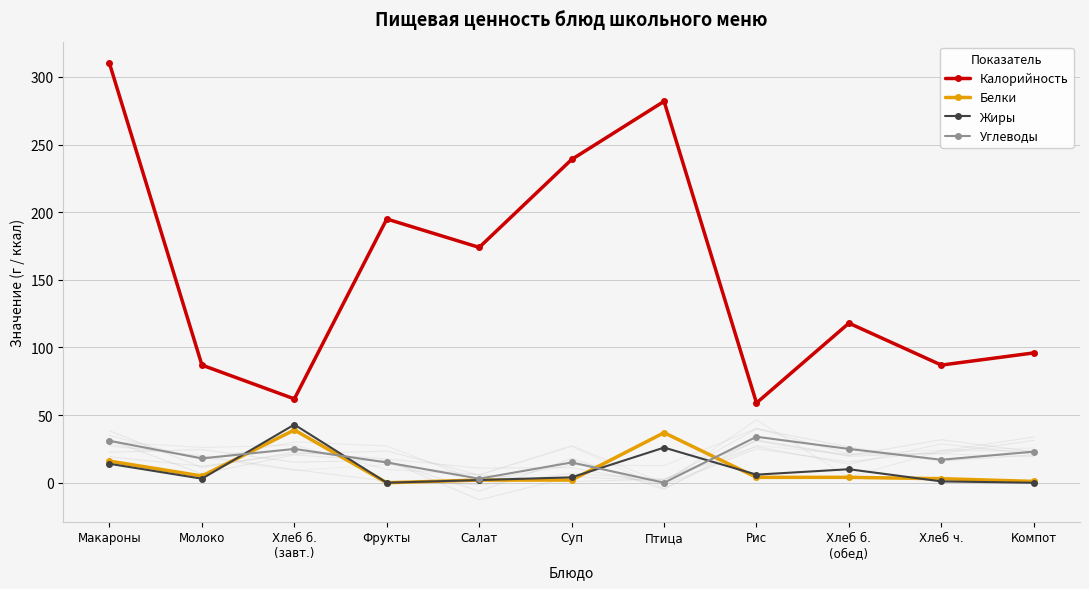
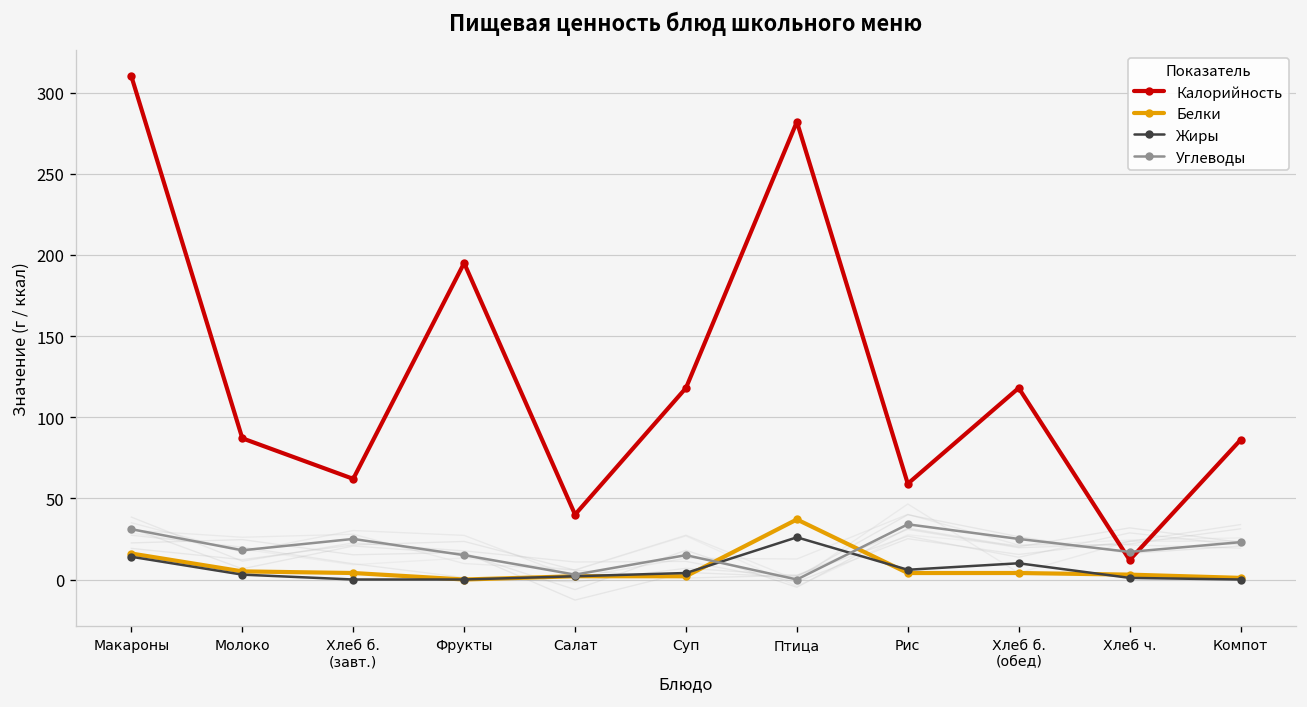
  {
    "Калорийность": {
      "Макароны": 310,
      "Молоко": 87,
      "Хлеб б. (завт.)": 62,
      "Фрукты": 195,
-     "Салат": 174,
-     "Суп": 239,
+     "Салат": 40,
+     "Суп": 118,
      "Птица": 282,
      "Рис": 59,
      "Хлеб б. (обед)": 118,
-     "Хлеб ч.": 87,
-     "Компот": 96
+     "Хлеб ч.": 12,
+     "Компот": 86
    },
    "Белки": {
      "Макароны": 16,
-     "Хлеб б. (завт.)": 39,
+     "Хлеб б. (завт.)": 4,
      "Птица": 37,
      "Рис": 4,
      "Хлеб ч.": 3
    },
    "Жиры": {
      "Макароны": 14,
      "Молоко": 3,
-     "Хлеб б. (завт.)": 43,
+     "Хлеб б. (завт.)": 0,
      "Птица": 26,
      "Рис": 6,
      "Хлеб б. (обед)": 10,
      "Хлеб ч.": 1
    }
  }
